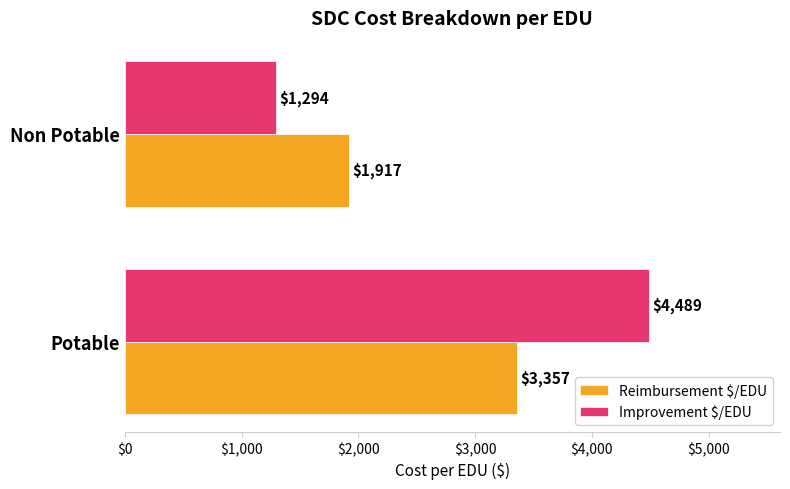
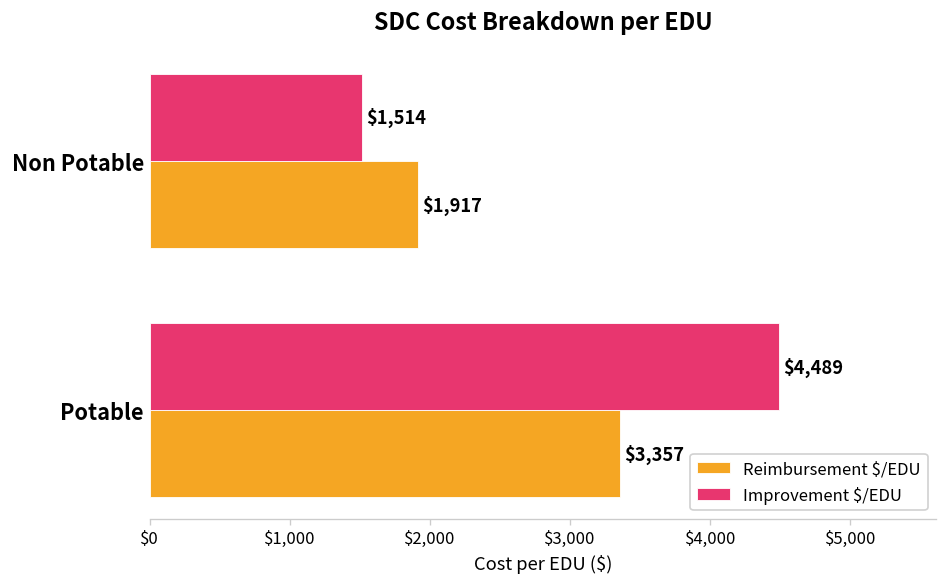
  {
    "Reimbursement $/EDU": {
      "Non Potable": "$1,917",
      "Potable": "$3,357"
    },
    "Improvement $/EDU": {
-     "Non Potable": "$1,294",
+     "Non Potable": "$1,514",
      "Potable": "$4,489"
    }
  }
